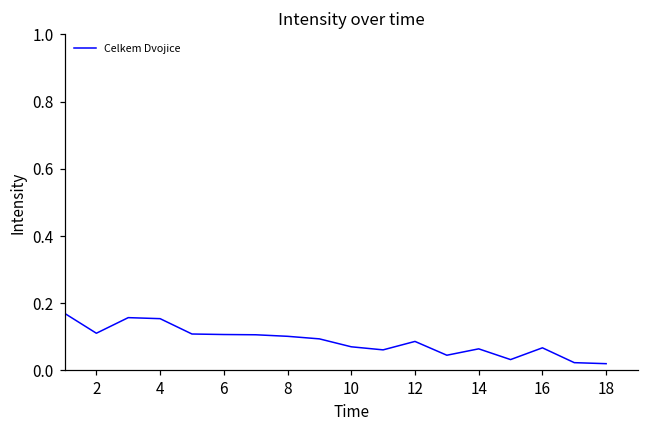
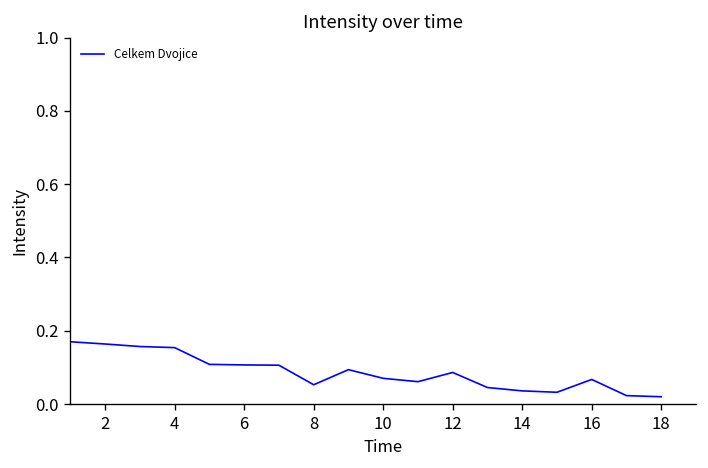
  {
-   "2": 0.11,
+   "2": 0.16,
    "4": 0.15,
    "6": 0.11,
-   "8": 0.10,
+   "8": 0.05,
    "10": 0.07,
    "12": 0.09,
-   "14": 0.06,
+   "14": 0.04,
    "16": 0.07,
    "18": 0.02
  }
